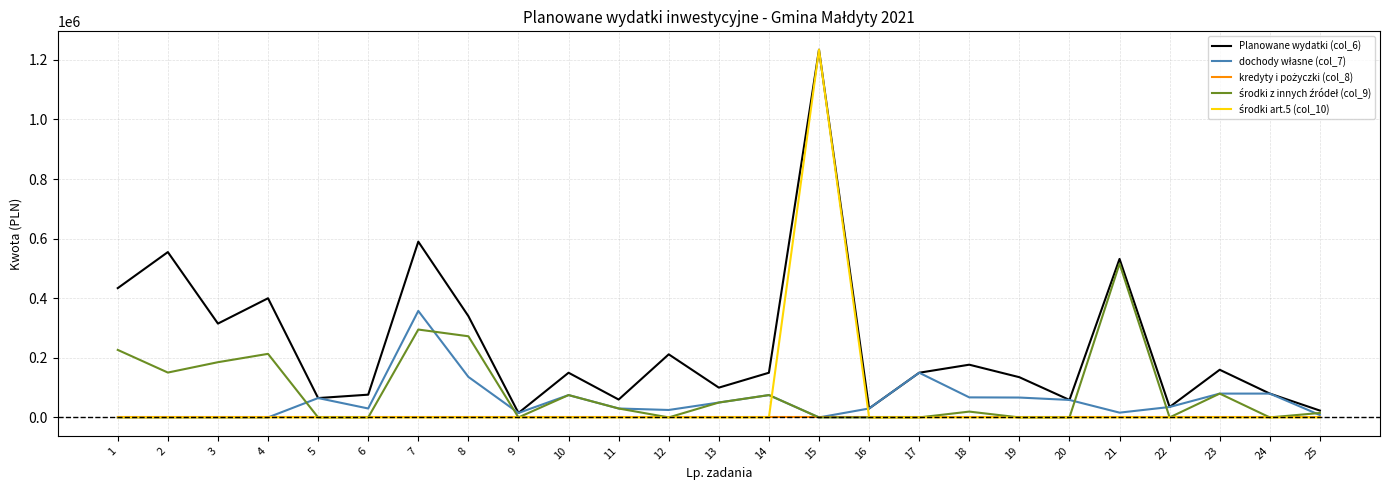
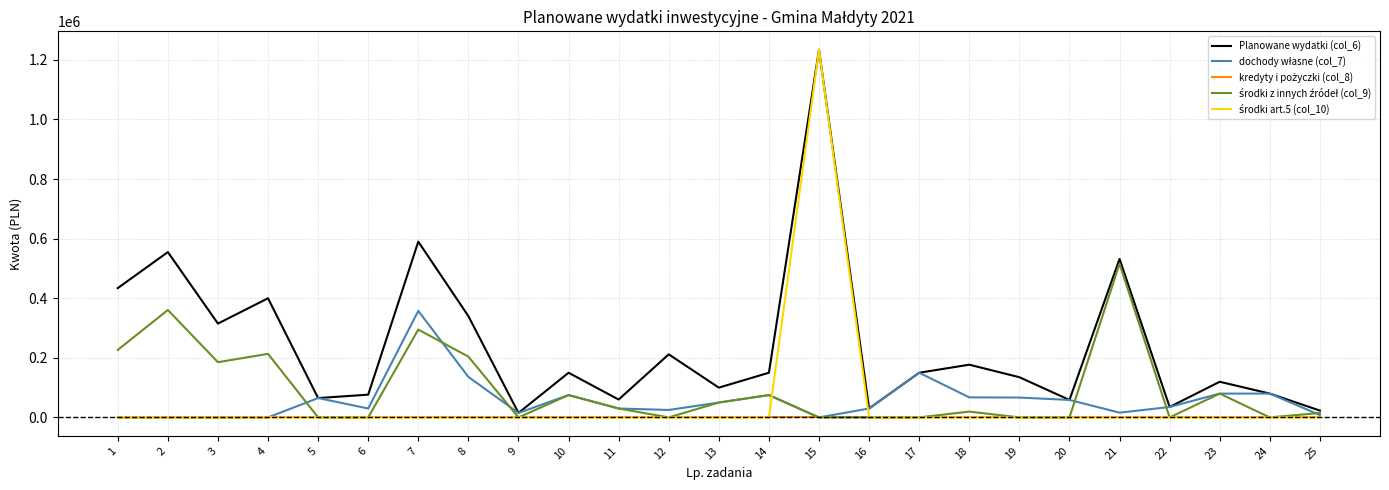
  {
    "Planowane wydatki (col_6)": {
      "1": 430000,
      "2": 560000,
      "3": 320000,
      "4": 400000,
      "6": 80000,
      "7": 590000,
      "8": 340000,
      "10": 150000,
      "11": 60000,
      "12": 210000,
      "13": 100000,
      "14": 150000,
      "18": 180000,
      "19": 140000,
      "21": 530000,
-     "23": 160000
+     "23": 120000
    },
    "dochody własne (col_7)": {
      "6": 30000,
      "7": 360000,
      "8": 140000,
      "12": 30000,
      "18": 70000,
      "19": 70000,
      "21": 20000
    },
    "środki z innych źródeł (col_9)": {
      "1": 230000,
-     "2": 150000,
+     "2": 360000,
      "3": 190000,
      "4": 210000,
      "7": 300000,
-     "8": 270000,
+     "8": 200000,
      "18": 20000,
      "21": 520000
    }
  }
